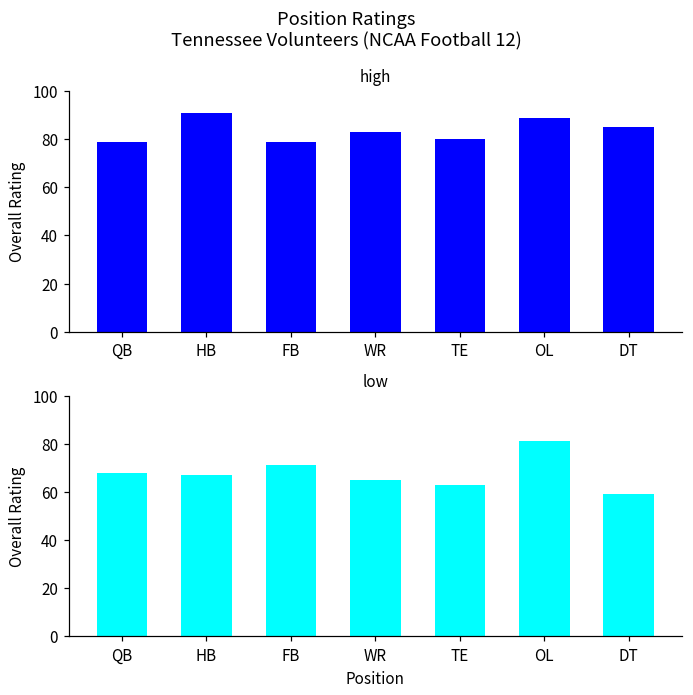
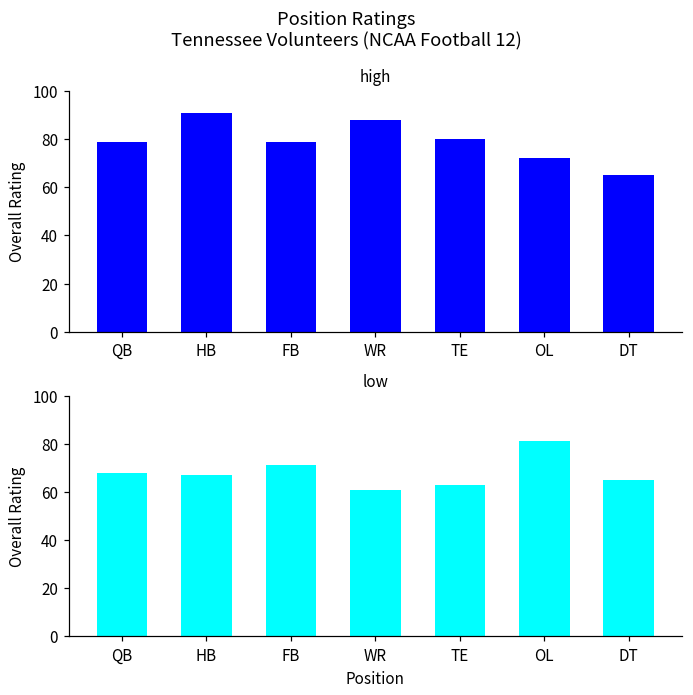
  {
    "high": {
      "QB": 79,
      "HB": 91,
      "FB": 79,
-     "WR": 83,
+     "WR": 88,
      "TE": 80,
-     "OL": 89,
-     "DT": 85
+     "OL": 72,
+     "DT": 65
    },
    "low": {
      "QB": 68,
      "HB": 67,
      "FB": 71,
-     "WR": 65,
+     "WR": 61,
      "TE": 63,
      "OL": 81,
-     "DT": 59
+     "DT": 65
    }
  }
